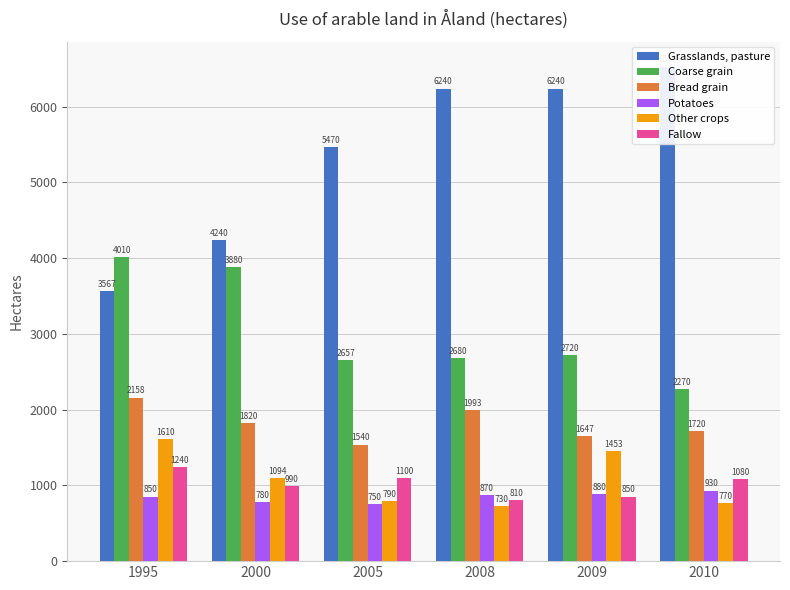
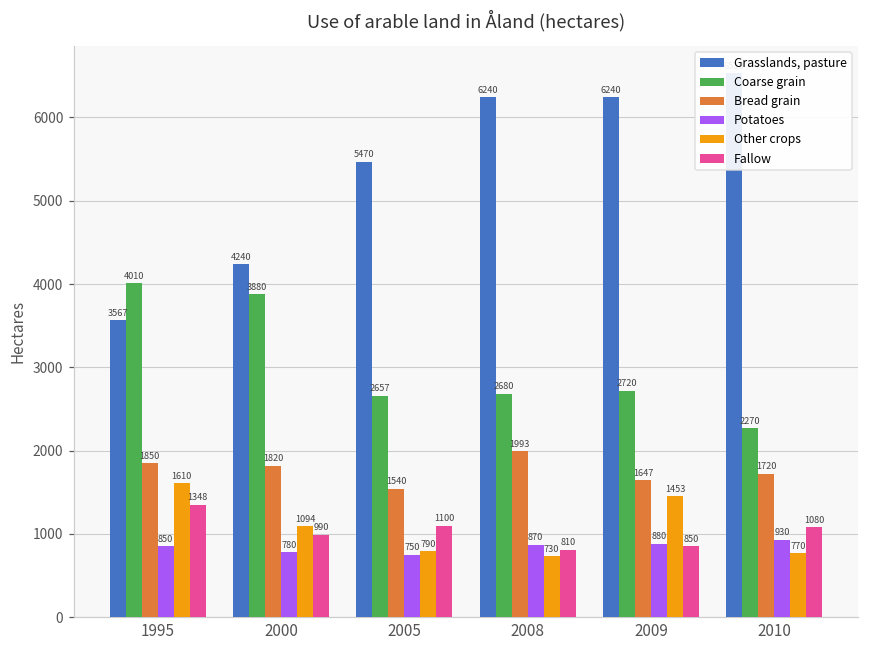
  {
    "Grasslands, pasture": {
      "1995": 3567,
      "2000": 4240,
      "2005": 5470,
      "2008": 6240,
      "2009": 6240
    },
    "Coarse grain": {
      "1995": 4010,
      "2000": 3880,
      "2005": 2657,
      "2008": 2680,
      "2009": 2720,
      "2010": 2270
    },
    "Bread grain": {
-     "1995": 2158,
+     "1995": 1850,
      "2000": 1820,
      "2005": 1540,
      "2008": 1993,
      "2009": 1647,
      "2010": 1720
    },
    "Potatoes": {
      "1995": 850,
      "2000": 780,
      "2005": 750,
      "2008": 870,
      "2009": 880,
      "2010": 930
    },
    "Other crops": {
      "1995": 1610,
      "2000": 1094,
      "2005": 790,
      "2008": 730,
      "2009": 1453,
      "2010": 770
    },
    "Fallow": {
-     "1995": 1240,
+     "1995": 1348,
      "2000": 990,
      "2005": 1100,
      "2008": 810,
      "2009": 850,
      "2010": 1080
    }
  }
